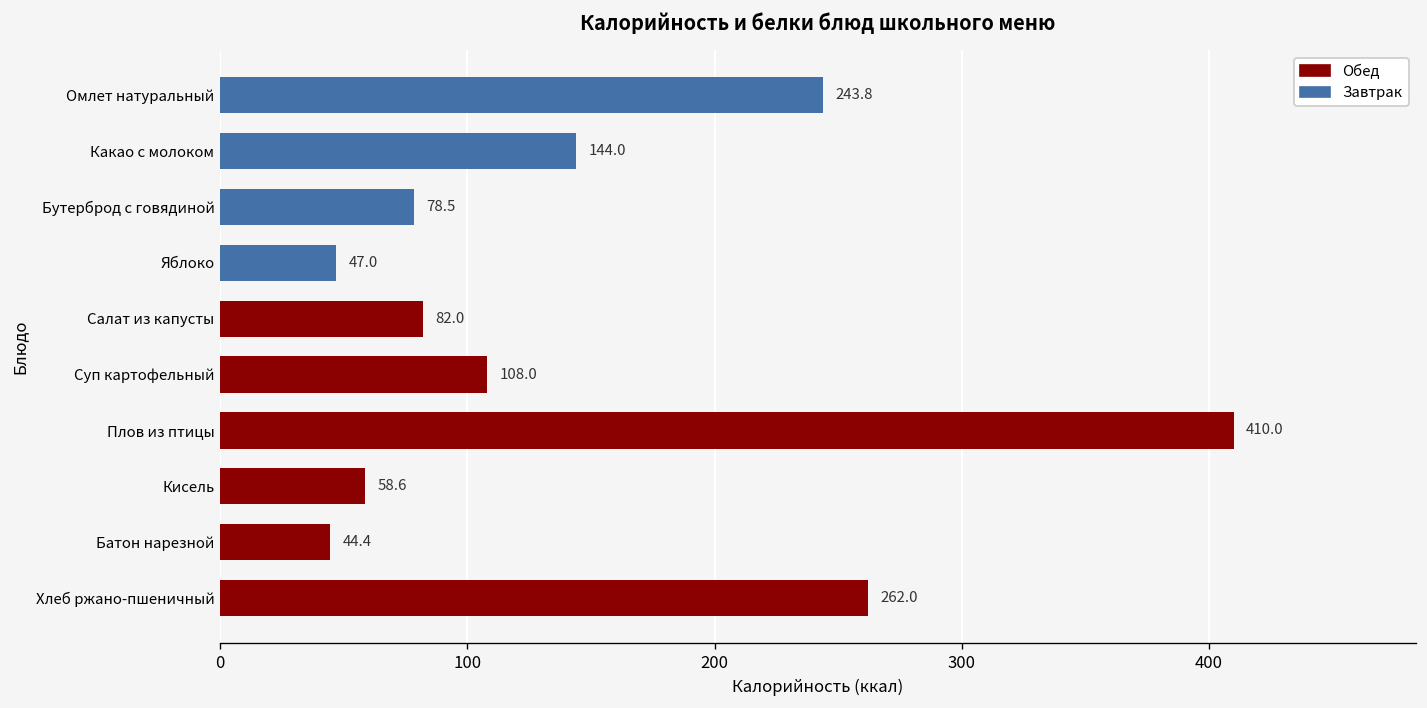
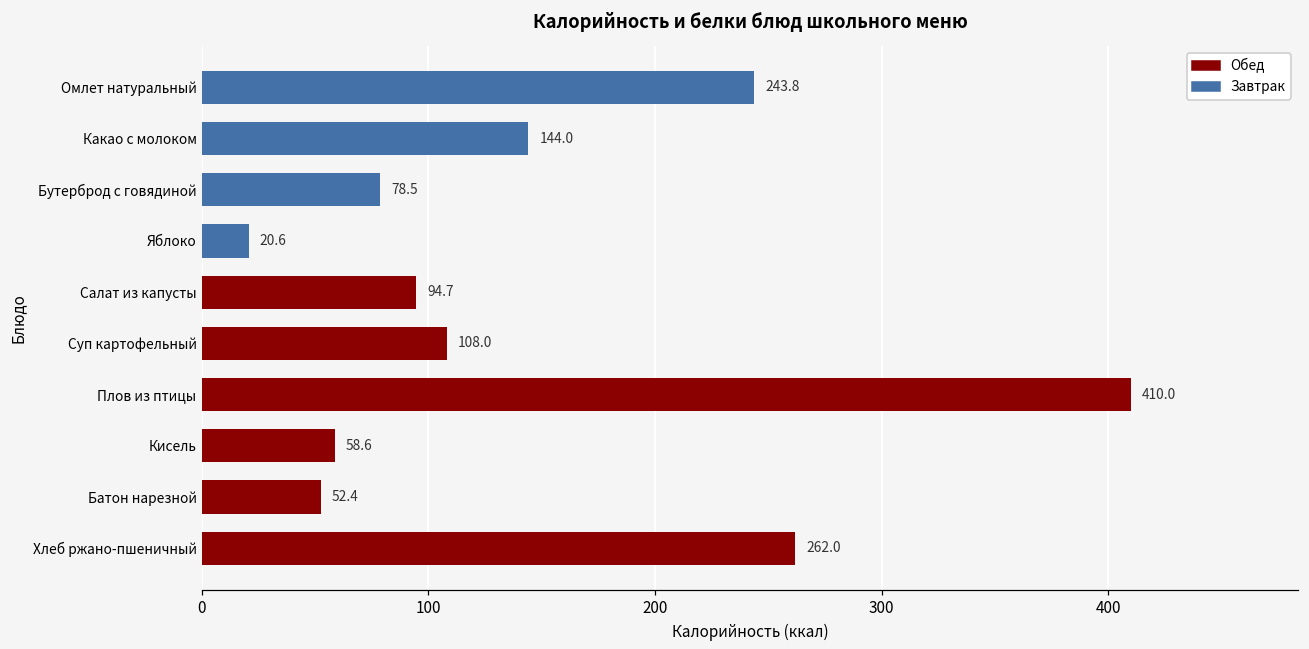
  {
    "Омлет натуральный": 243.8,
    "Какао с молоком": 144.0,
    "Бутерброд с говядиной": 78.5,
-   "Яблоко": 47.0,
-   "Салат из капусты": 82.0,
+   "Яблоко": 20.6,
+   "Салат из капусты": 94.7,
    "Суп картофельный": 108.0,
    "Плов из птицы": 410.0,
    "Кисель": 58.6,
-   "Батон нарезной": 44.4,
+   "Батон нарезной": 52.4,
    "Хлеб ржано-пшеничный": 262.0
  }
